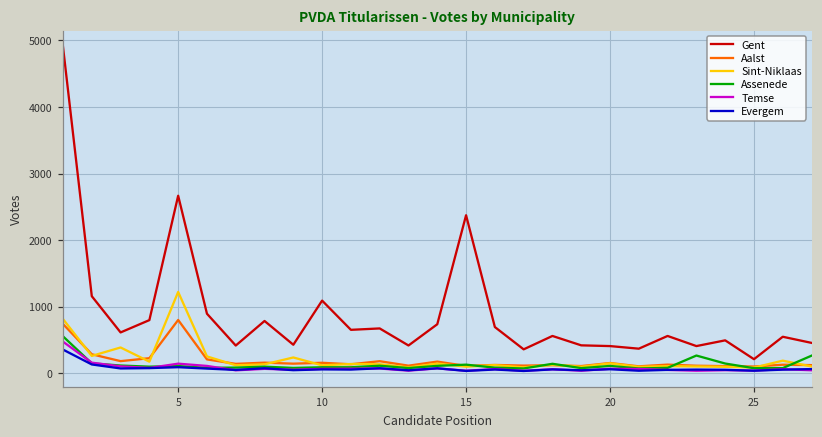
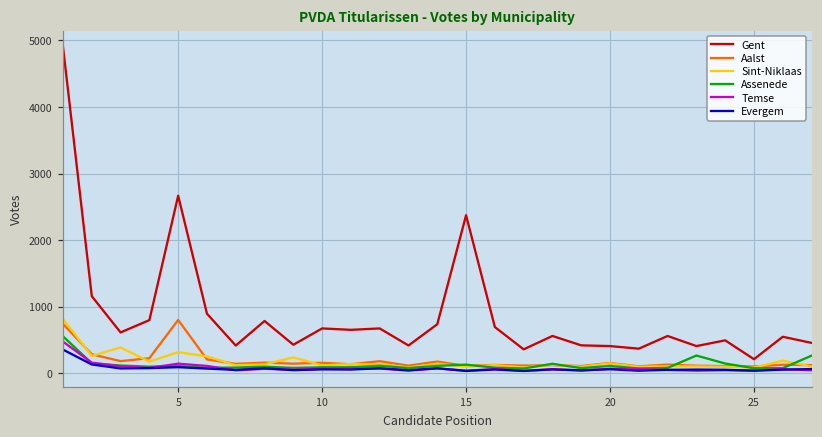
  {
    "Gent": {
      "5": 2700,
-     "10": 1100,
+     "10": 700,
      "15": 2400,
      "20": 400,
      "25": 200
    },
    "Aalst": {
      "5": 800
    },
    "Sint-Niklaas": {
-     "5": 1200
+     "5": 300
    }
  }
